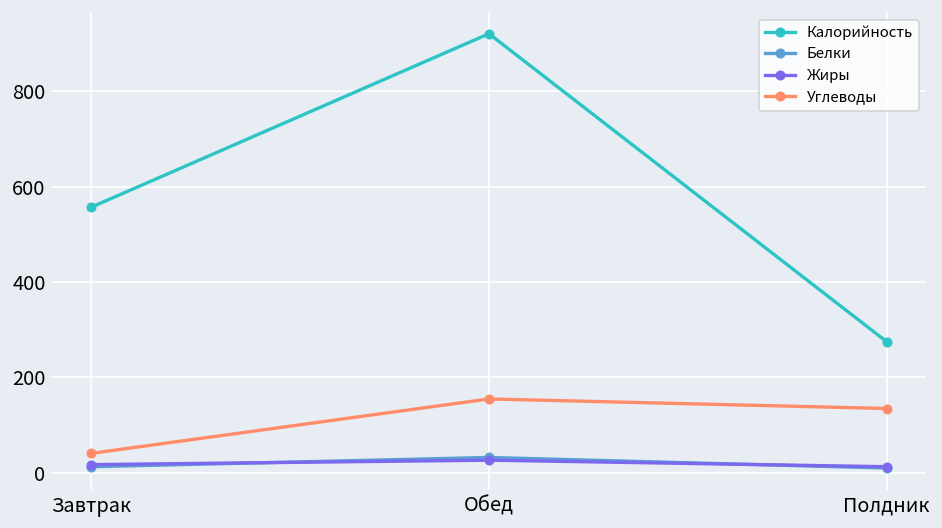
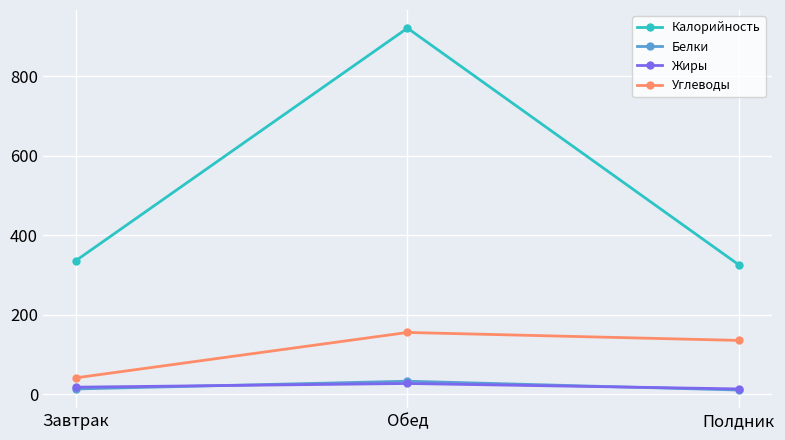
  {
    "Калорийность": {
-     "Завтрак": 560,
+     "Завтрак": 340,
      "Обед": 920,
-     "Полдник": 280
+     "Полдник": 330
    },
    "Углеводы": {
      "Завтрак": 40,
      "Обед": 160,
      "Полдник": 140
    }
  }
